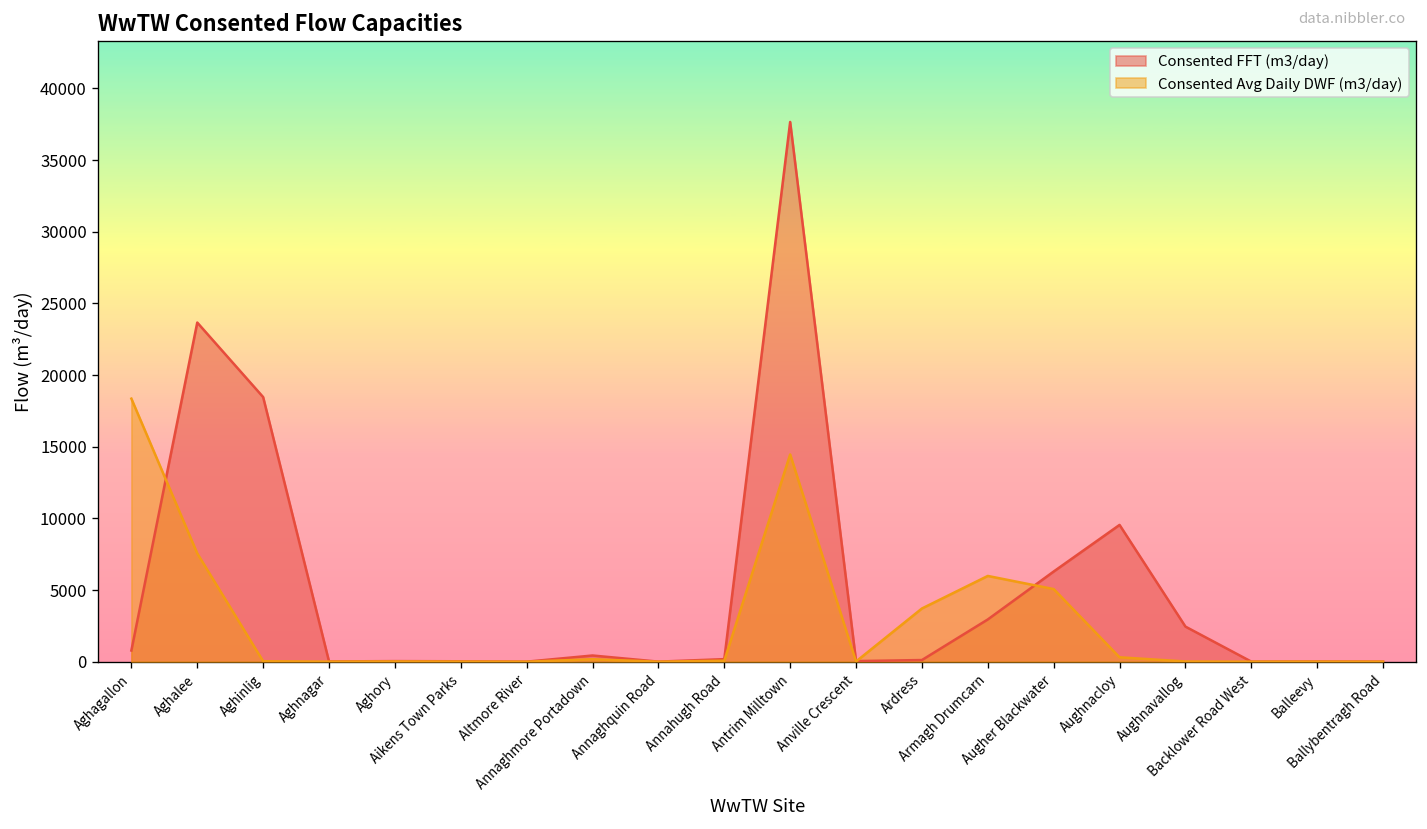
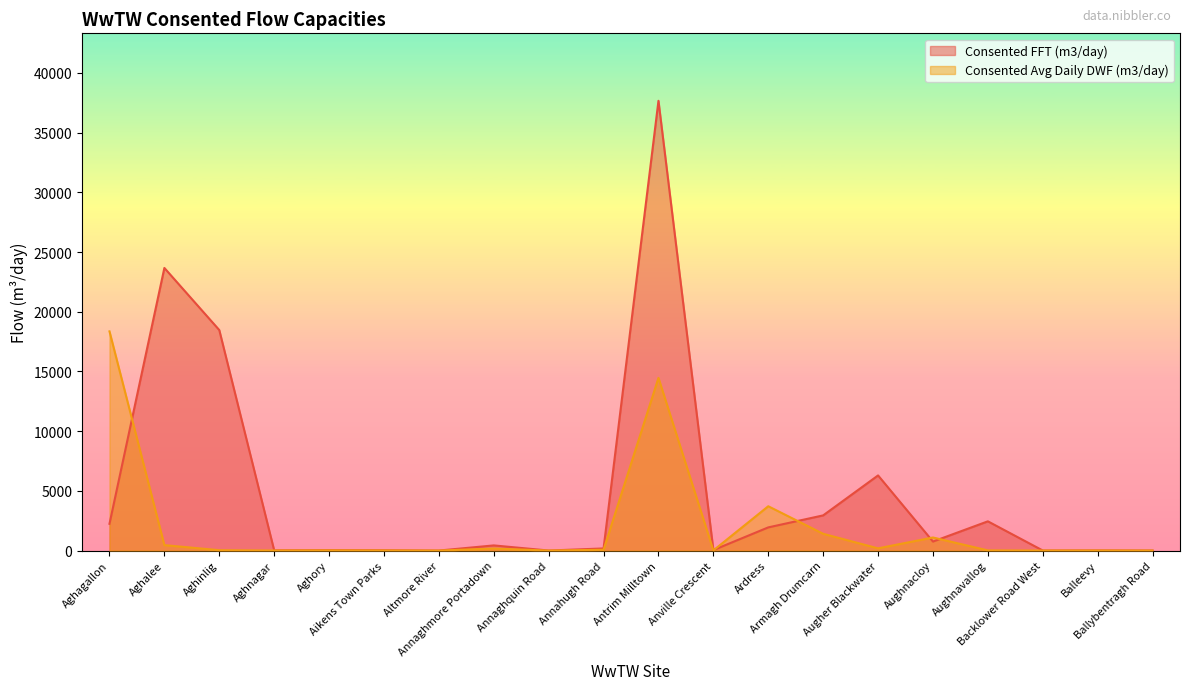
  {
    "Consented FFT (m3/day)": {
-     "Aghagallon": 800,
+     "Aghagallon": 2200,
      "Aghalee": 23700,
      "Aghinlig": 18500,
      "Annaghmore Portadown": 400,
      "Antrim Milltown": 37700,
-     "Ardress": 100,
+     "Ardress": 1900,
      "Armagh Drumcarn": 2900,
      "Augher Blackwater": 6300,
-     "Aughnacloy": 9500,
+     "Aughnacloy": 800,
      "Aughnavallog": 2500
    },
    "Consented Avg Daily DWF (m3/day)": {
      "Aghagallon": 18400,
-     "Aghalee": 7600,
+     "Aghalee": 500,
      "Aghinlig": 0,
      "Annaghmore Portadown": 200,
      "Antrim Milltown": 14500,
      "Ardress": 3700,
-     "Armagh Drumcarn": 6000,
-     "Augher Blackwater": 5100,
-     "Aughnacloy": 300,
+     "Armagh Drumcarn": 1400,
+     "Augher Blackwater": 200,
+     "Aughnacloy": 1100,
      "Aughnavallog": 0
    }
  }
